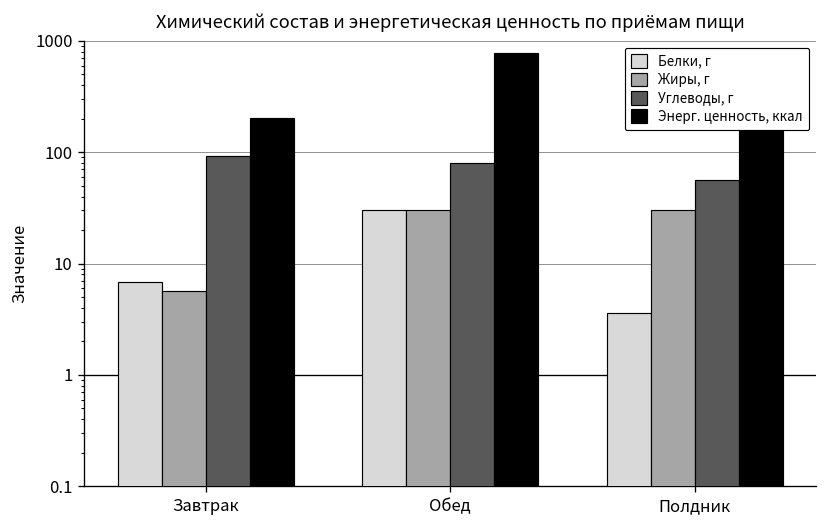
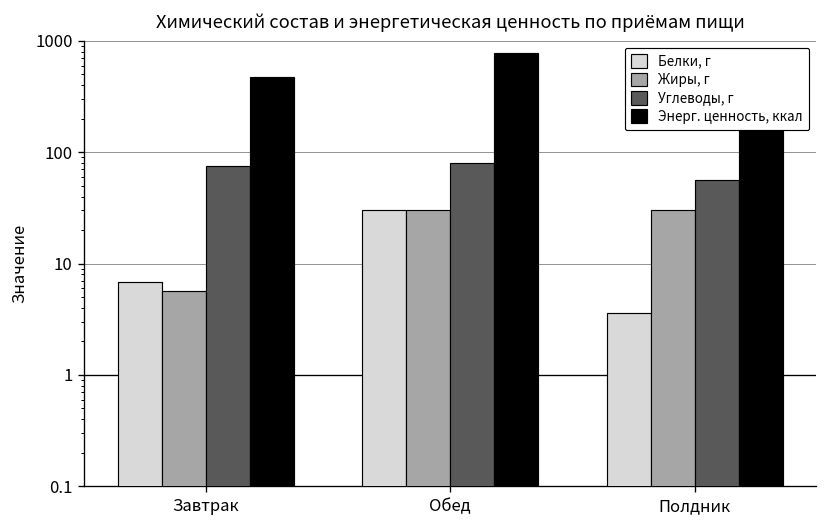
  {
    "Белки, г": {
      "Завтрак": 7,
      "Обед": 30,
      "Полдник": 3.6
    },
    "Жиры, г": {
      "Завтрак": 6,
      "Обед": 30,
      "Полдник": 31
    },
    "Углеводы, г": {
-     "Завтрак": 90,
+     "Завтрак": 80,
      "Обед": 80,
      "Полдник": 60
    },
    "Энерг. ценность, ккал": {
-     "Завтрак": 200,
+     "Завтрак": 500,
      "Обед": 800
    }
  }
